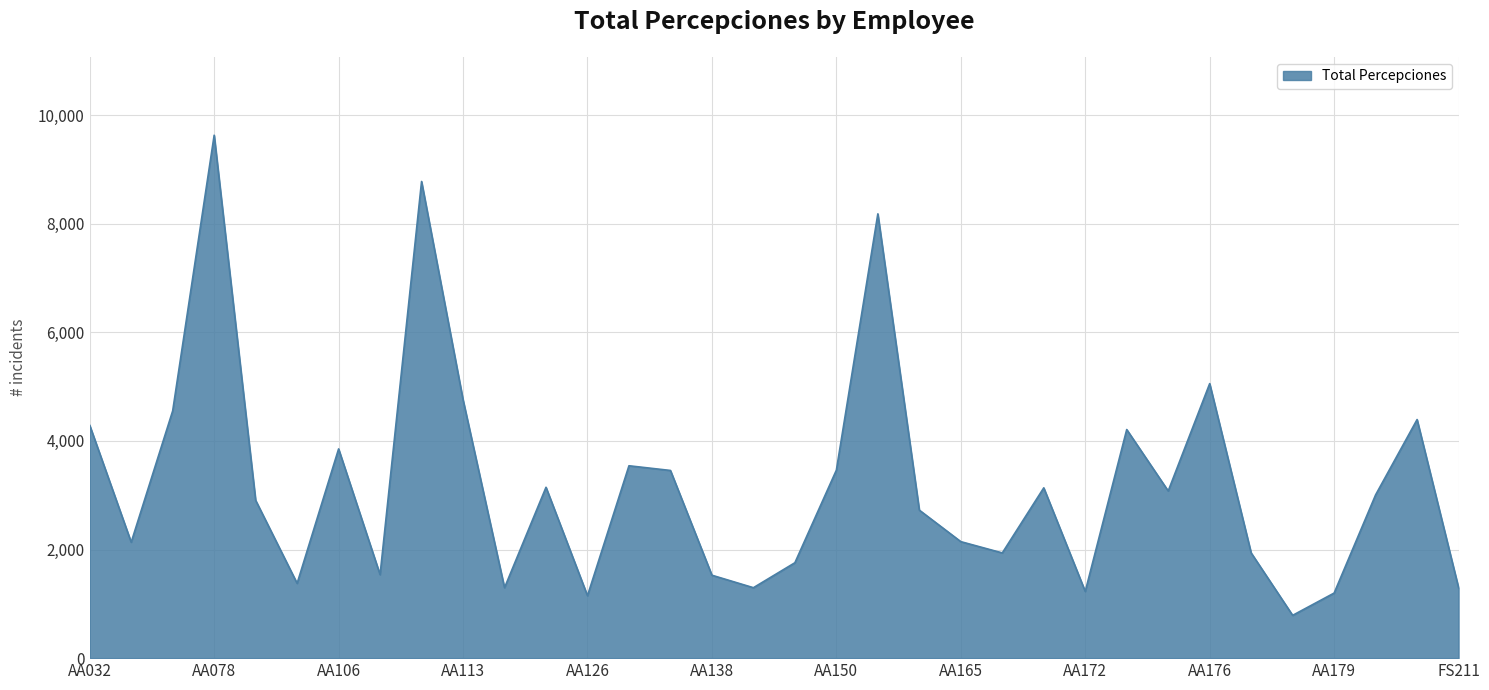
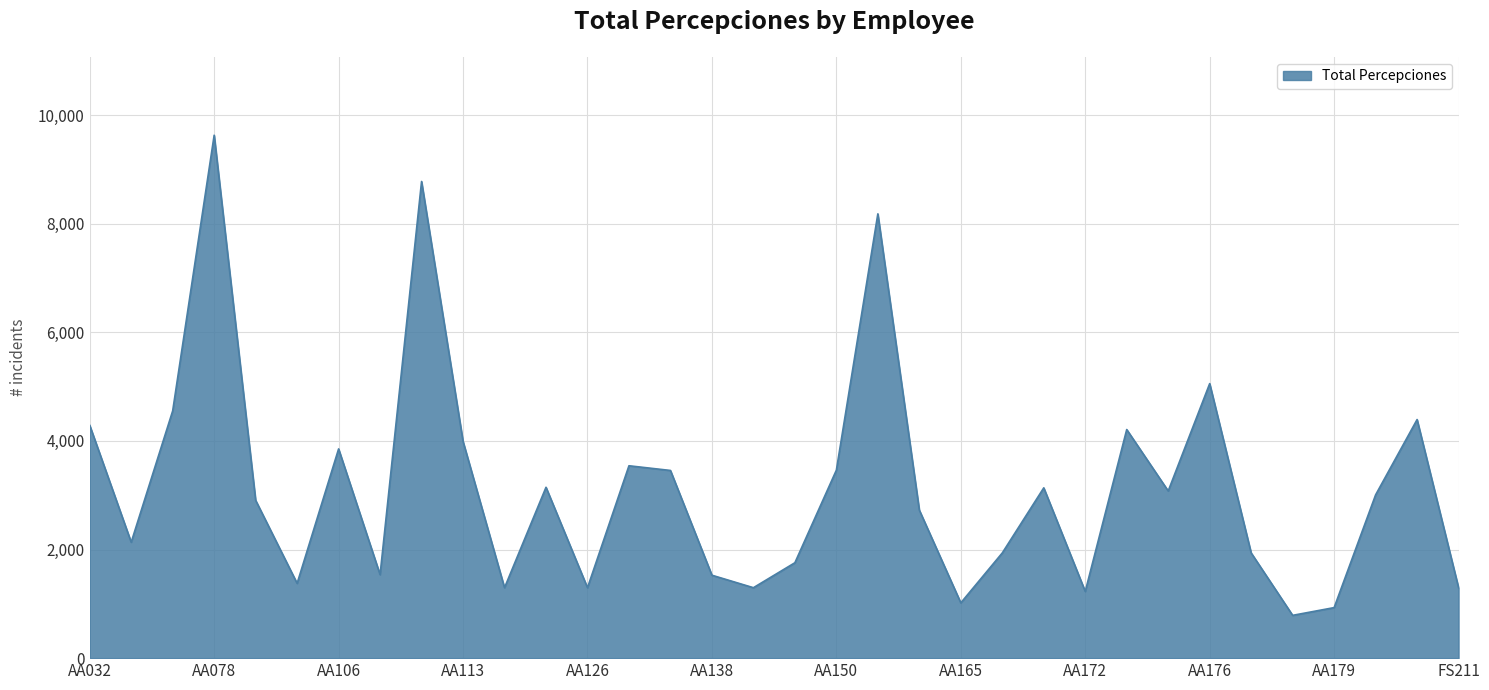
  {
    "AA032": "4,300",
    "AA078": "9,600",
    "AA106": "3,900",
-   "AA113": "4,800",
-   "AA126": "1,100",
+   "AA113": "4,000",
+   "AA126": "1,300",
    "AA138": "1,500",
    "AA150": "3,500",
-   "AA165": "2,100",
+   "AA165": "1,000",
    "AA172": "1,200",
    "AA176": "5,100",
-   "AA179": "1,200",
+   "AA179": "900",
    "FS211": "1,300"
  }
